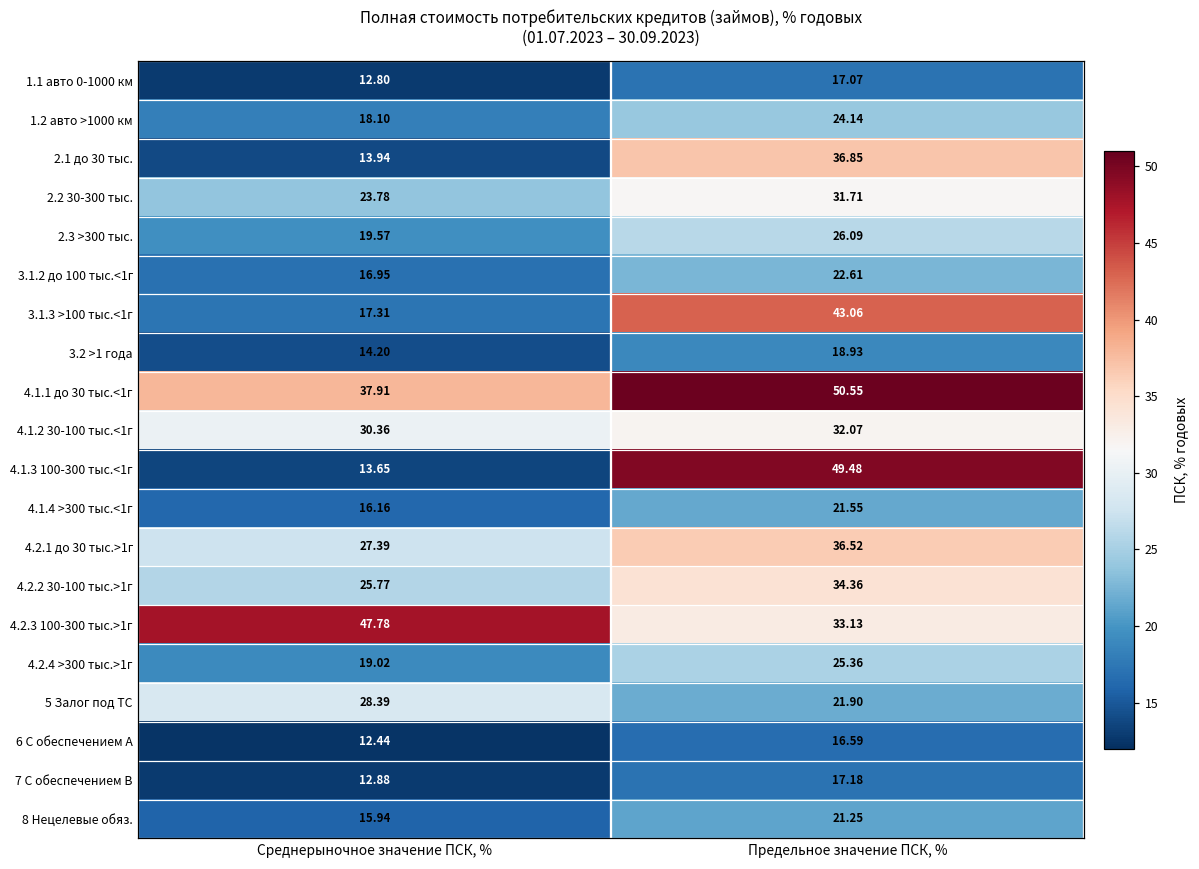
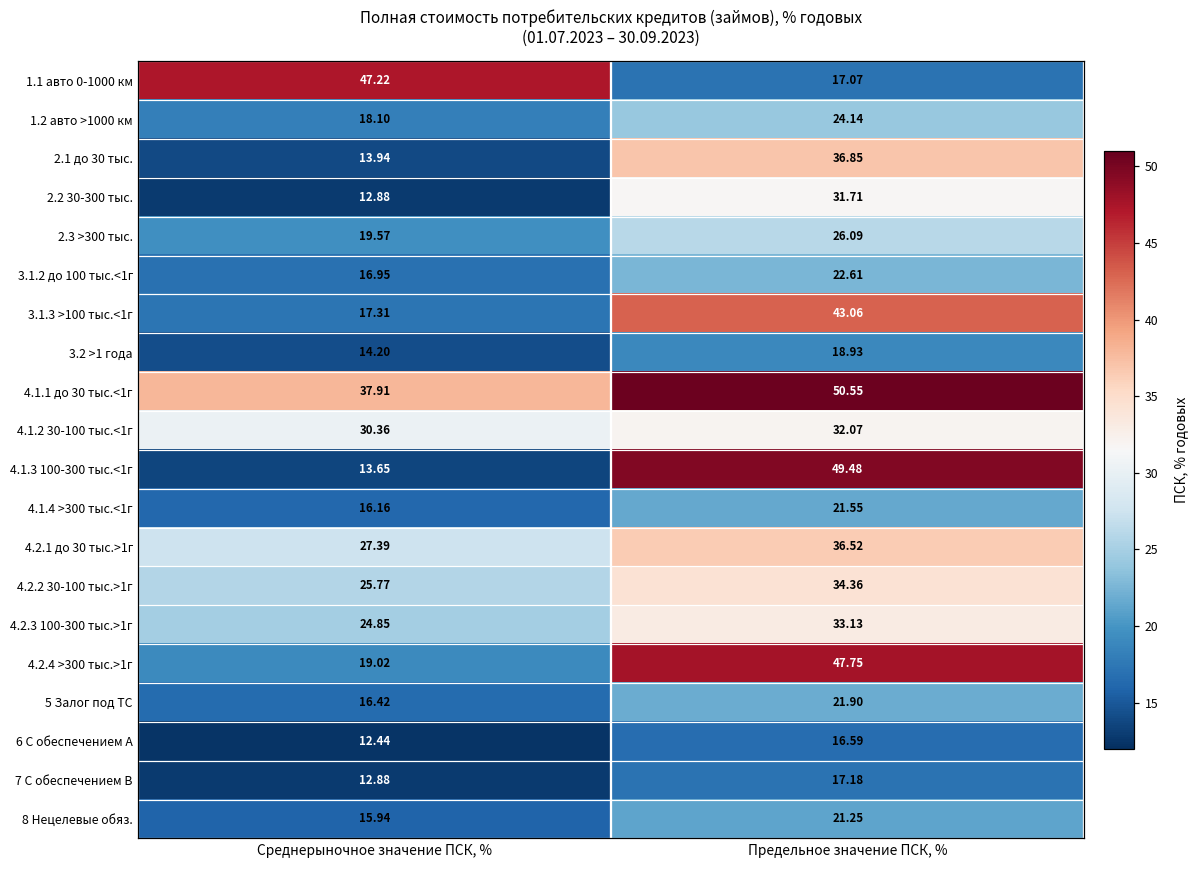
  {
    "1.1 авто 0-1000 км": {
-     "Среднерыночное значение ПСК, %": 12.80,
+     "Среднерыночное значение ПСК, %": 47.22,
      "Предельное значение ПСК, %": 17.07
    },
    "1.2 авто >1000 км": {
      "Среднерыночное значение ПСК, %": 18.10,
      "Предельное значение ПСК, %": 24.14
    },
    "2.1 до 30 тыс.": {
      "Среднерыночное значение ПСК, %": 13.94,
      "Предельное значение ПСК, %": 36.85
    },
    "2.2 30-300 тыс.": {
-     "Среднерыночное значение ПСК, %": 23.78,
+     "Среднерыночное значение ПСК, %": 12.88,
      "Предельное значение ПСК, %": 31.71
    },
    "2.3 >300 тыс.": {
      "Среднерыночное значение ПСК, %": 19.57,
      "Предельное значение ПСК, %": 26.09
    },
    "3.1.2 до 100 тыс.<1г": {
      "Среднерыночное значение ПСК, %": 16.95,
      "Предельное значение ПСК, %": 22.61
    },
    "3.1.3 >100 тыс.<1г": {
      "Среднерыночное значение ПСК, %": 17.31,
      "Предельное значение ПСК, %": 43.06
    },
    "3.2 >1 года": {
      "Среднерыночное значение ПСК, %": 14.20,
      "Предельное значение ПСК, %": 18.93
    },
    "4.1.1 до 30 тыс.<1г": {
      "Среднерыночное значение ПСК, %": 37.91,
      "Предельное значение ПСК, %": 50.55
    },
    "4.1.2 30-100 тыс.<1г": {
      "Среднерыночное значение ПСК, %": 30.36,
      "Предельное значение ПСК, %": 32.07
    },
    "4.1.3 100-300 тыс.<1г": {
      "Среднерыночное значение ПСК, %": 13.65,
      "Предельное значение ПСК, %": 49.48
    },
    "4.1.4 >300 тыс.<1г": {
      "Среднерыночное значение ПСК, %": 16.16,
      "Предельное значение ПСК, %": 21.55
    },
    "4.2.1 до 30 тыс.>1г": {
      "Среднерыночное значение ПСК, %": 27.39,
      "Предельное значение ПСК, %": 36.52
    },
    "4.2.2 30-100 тыс.>1г": {
      "Среднерыночное значение ПСК, %": 25.77,
      "Предельное значение ПСК, %": 34.36
    },
    "4.2.3 100-300 тыс.>1г": {
-     "Среднерыночное значение ПСК, %": 47.78,
+     "Среднерыночное значение ПСК, %": 24.85,
      "Предельное значение ПСК, %": 33.13
    },
    "4.2.4 >300 тыс.>1г": {
      "Среднерыночное значение ПСК, %": 19.02,
-     "Предельное значение ПСК, %": 25.36
+     "Предельное значение ПСК, %": 47.75
    },
    "5 Залог под ТС": {
-     "Среднерыночное значение ПСК, %": 28.39,
+     "Среднерыночное значение ПСК, %": 16.42,
      "Предельное значение ПСК, %": 21.90
    },
    "6 С обеспечением A": {
      "Среднерыночное значение ПСК, %": 12.44,
      "Предельное значение ПСК, %": 16.59
    },
    "7 С обеспечением B": {
      "Среднерыночное значение ПСК, %": 12.88,
      "Предельное значение ПСК, %": 17.18
    },
    "8 Нецелевые обяз.": {
      "Среднерыночное значение ПСК, %": 15.94,
      "Предельное значение ПСК, %": 21.25
    }
  }
